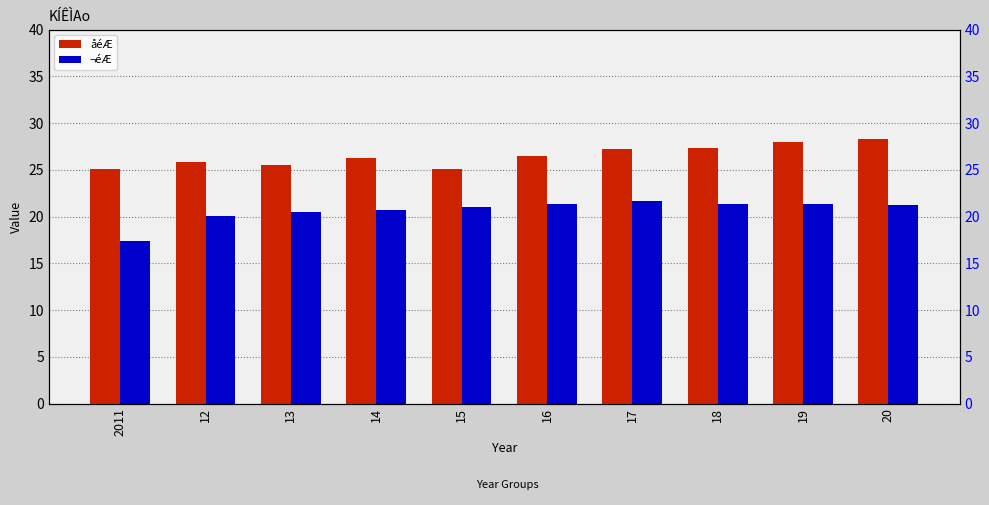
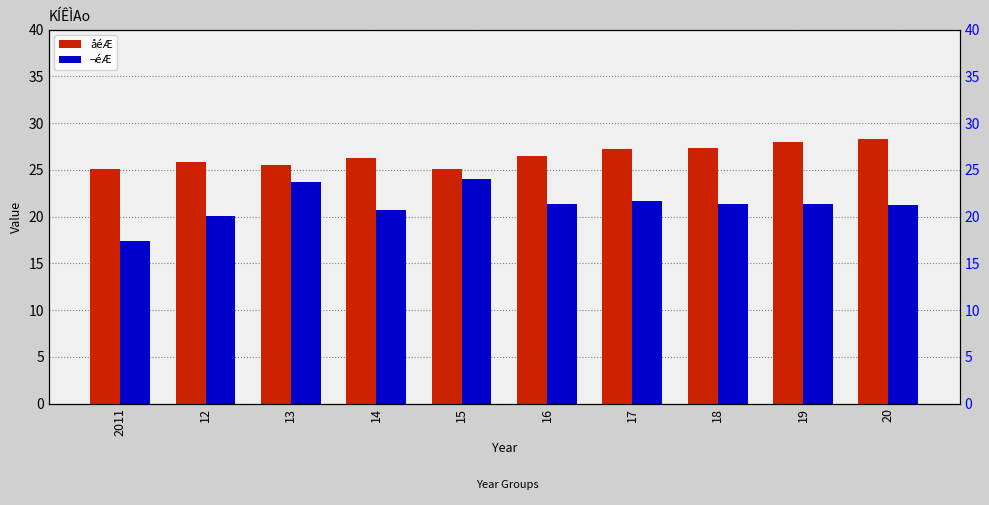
  {
    "åéÆ": {
      "2011": 25,
      "12": 26,
      "13": 26,
      "14": 26,
      "15": 25,
      "16": 27,
      "17": 27,
      "18": 27,
      "19": 28,
      "20": 28
    },
    "¬éÆ": {
      "2011": 17,
      "12": 20,
-     "13": 21,
+     "13": 24,
      "14": 21,
-     "15": 21,
+     "15": 24,
      "16": 21,
      "17": 22,
      "18": 21,
      "19": 21,
      "20": 21
    }
  }
